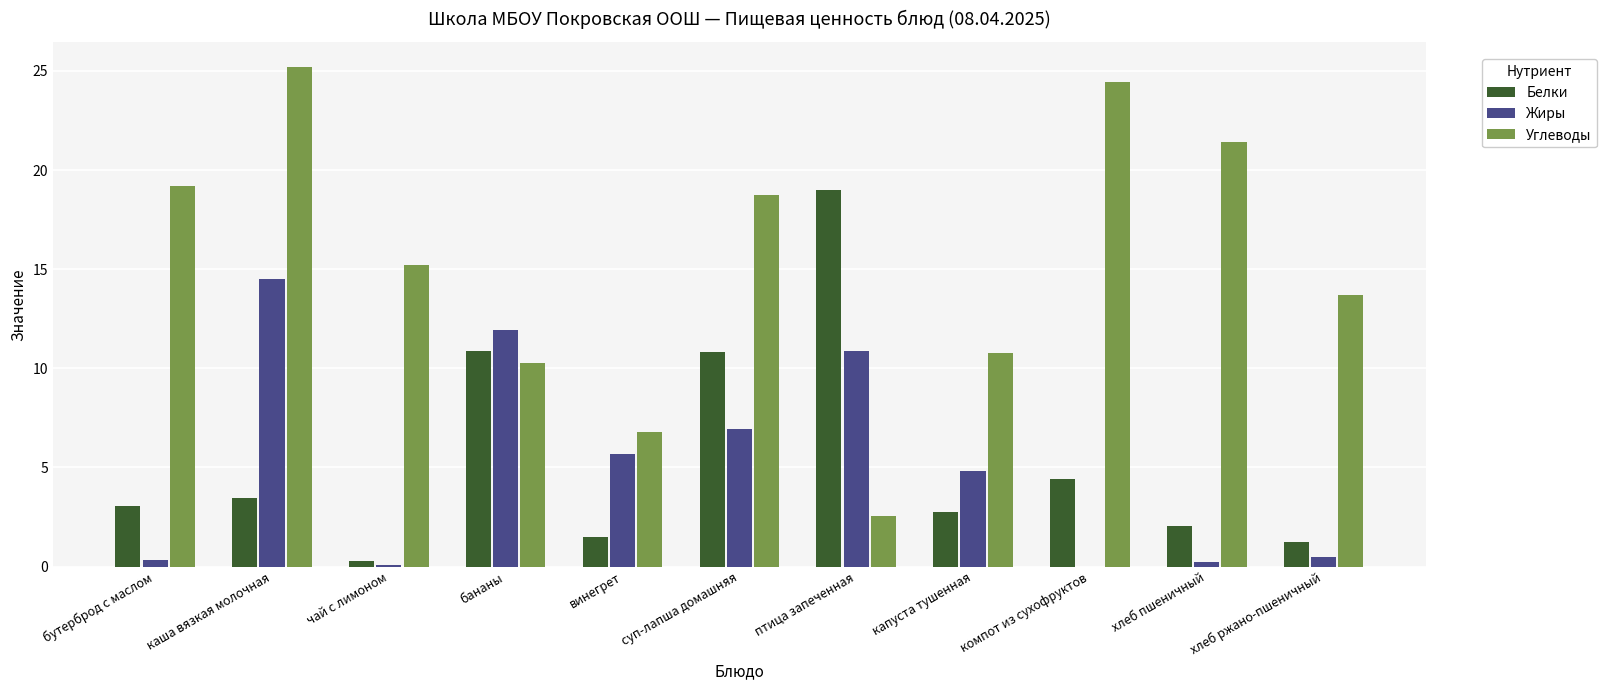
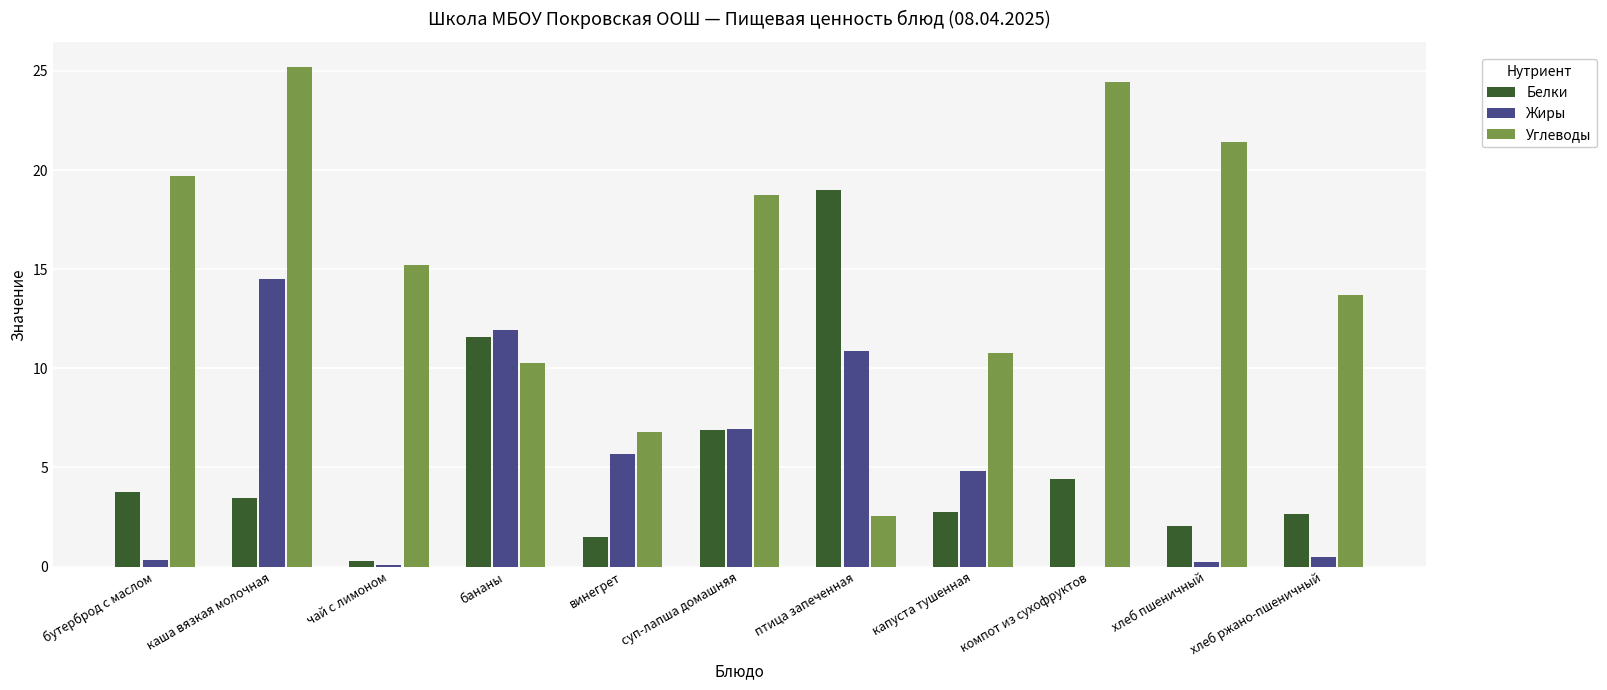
  {
    "Белки": {
-     "бутерброд с маслом": 3.0,
+     "бутерброд с маслом": 3.8,
      "каша вязкая молочная": 3.5,
      "чай с лимоном": 0.3,
-     "бананы": 10.9,
+     "бананы": 11.6,
      "винегрет": 1.5,
-     "суп-лапша домашняя": 10.8,
+     "суп-лапша домашняя": 6.9,
      "птица запеченная": 19.0,
      "капуста тушенная": 2.8,
      "компот из сухофруктов": 4.4,
      "хлеб пшеничный": 2.0,
-     "хлеб ржано-пшеничный": 1.2
+     "хлеб ржано-пшеничный": 2.6
    },
    "Жиры": {
      "бутерброд с маслом": 0.3,
      "каша вязкая молочная": 14.5,
      "бананы": 11.9,
      "винегрет": 5.7,
      "суп-лапша домашняя": 7.0,
      "птица запеченная": 10.9,
      "капуста тушенная": 4.8,
      "компот из сухофруктов": 0.0,
      "хлеб пшеничный": 0.2,
      "хлеб ржано-пшеничный": 0.5
    },
    "Углеводы": {
-     "бутерброд с маслом": 19.2,
+     "бутерброд с маслом": 19.7,
      "каша вязкая молочная": 25.2,
      "чай с лимоном": 15.2,
      "бананы": 10.3,
      "винегрет": 6.8,
      "суп-лапша домашняя": 18.8,
      "птица запеченная": 2.5,
      "капуста тушенная": 10.8,
      "компот из сухофруктов": 24.4,
      "хлеб пшеничный": 21.4,
      "хлеб ржано-пшеничный": 13.7
    }
  }
